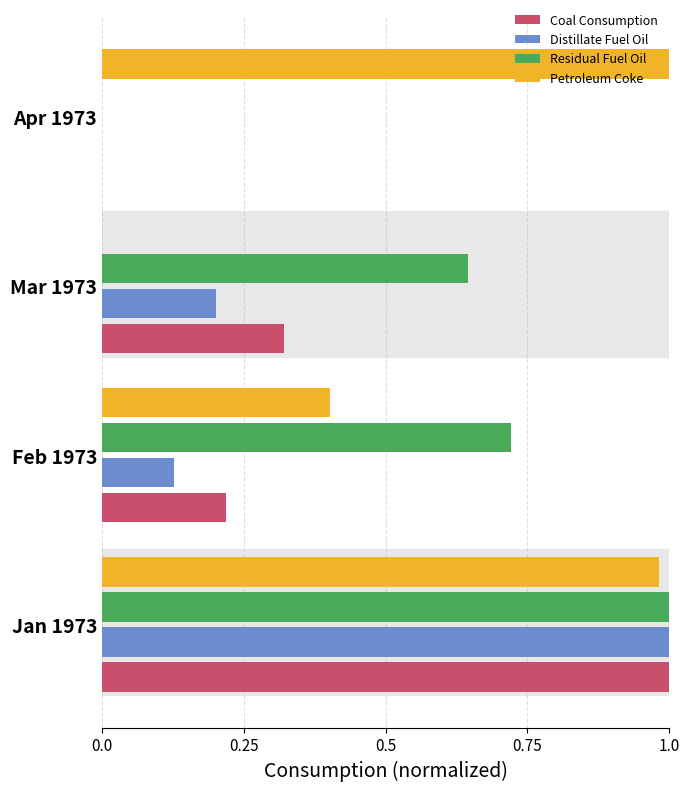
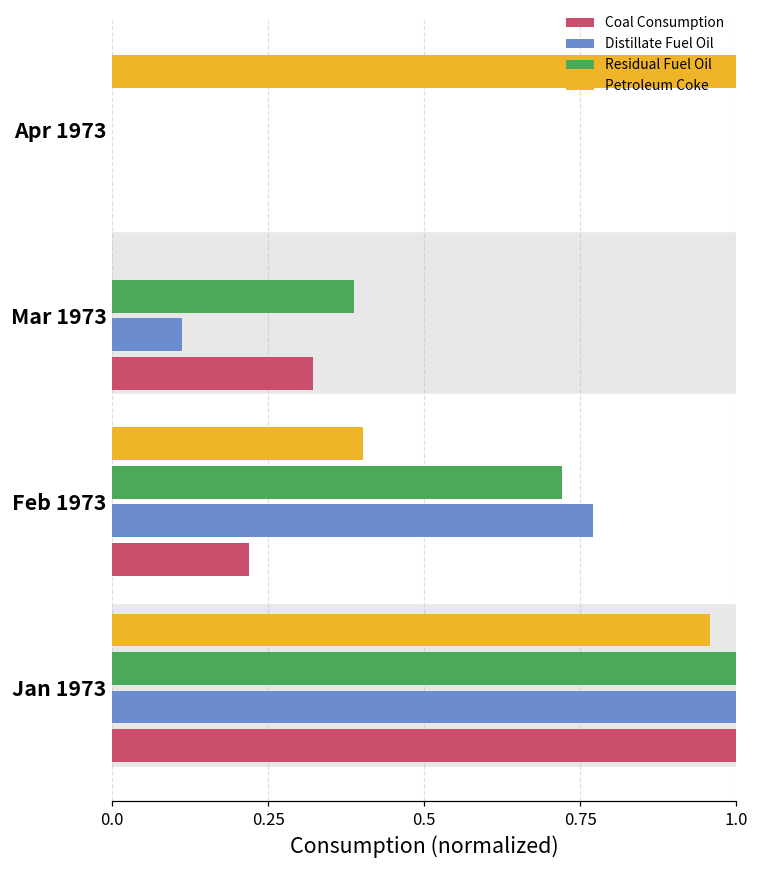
  {
    "Coal Consumption": {
      "Apr 1973": 0.00,
      "Mar 1973": 0.32,
      "Feb 1973": 0.22,
      "Jan 1973": 1.00
    },
    "Distillate Fuel Oil": {
      "Apr 1973": 0.00,
-     "Mar 1973": 0.20,
-     "Feb 1973": 0.13,
+     "Mar 1973": 0.11,
+     "Feb 1973": 0.77,
      "Jan 1973": 1.00
    },
    "Residual Fuel Oil": {
      "Apr 1973": 0.00,
-     "Mar 1973": 0.64,
+     "Mar 1973": 0.39,
      "Feb 1973": 0.72,
      "Jan 1973": 1.00
    },
    "Petroleum Coke": {
      "Apr 1973": 1.00,
      "Mar 1973": 0.00,
      "Feb 1973": 0.40,
-     "Jan 1973": 0.98
+     "Jan 1973": 0.96
    }
  }
